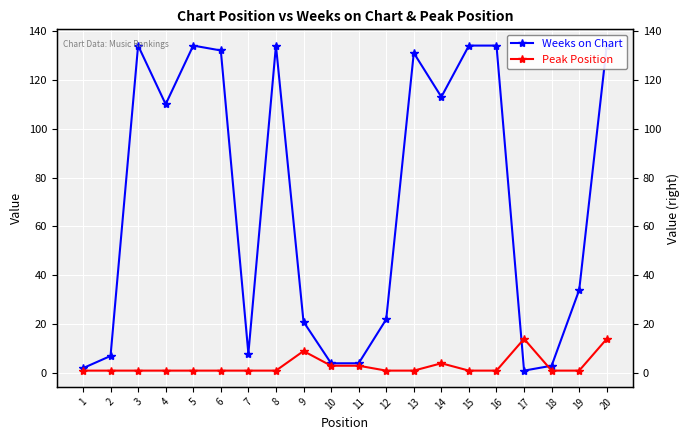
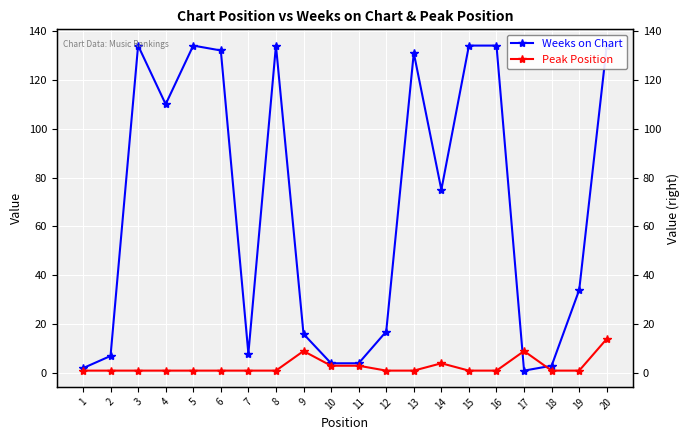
  {
    "Weeks on Chart": {
      "2": 7,
      "3": 134,
      "4": 110,
      "5": 134,
      "6": 132,
      "7": 8,
      "8": 134,
-     "9": 21,
-     "12": 22,
+     "9": 16,
+     "12": 17,
      "13": 131,
-     "14": 113,
+     "14": 75,
      "15": 134,
      "16": 134,
      "17": 1,
      "18": 3,
      "19": 34
    },
    "Peak Position": {
      "2": 1,
      "3": 1,
      "4": 1,
      "5": 1,
      "6": 1,
      "7": 1,
      "8": 1,
      "9": 9,
      "12": 1,
      "13": 1,
      "14": 4,
      "15": 1,
      "16": 1,
-     "17": 14,
+     "17": 9,
      "18": 1,
      "19": 1,
      "20": 14
    }
  }
